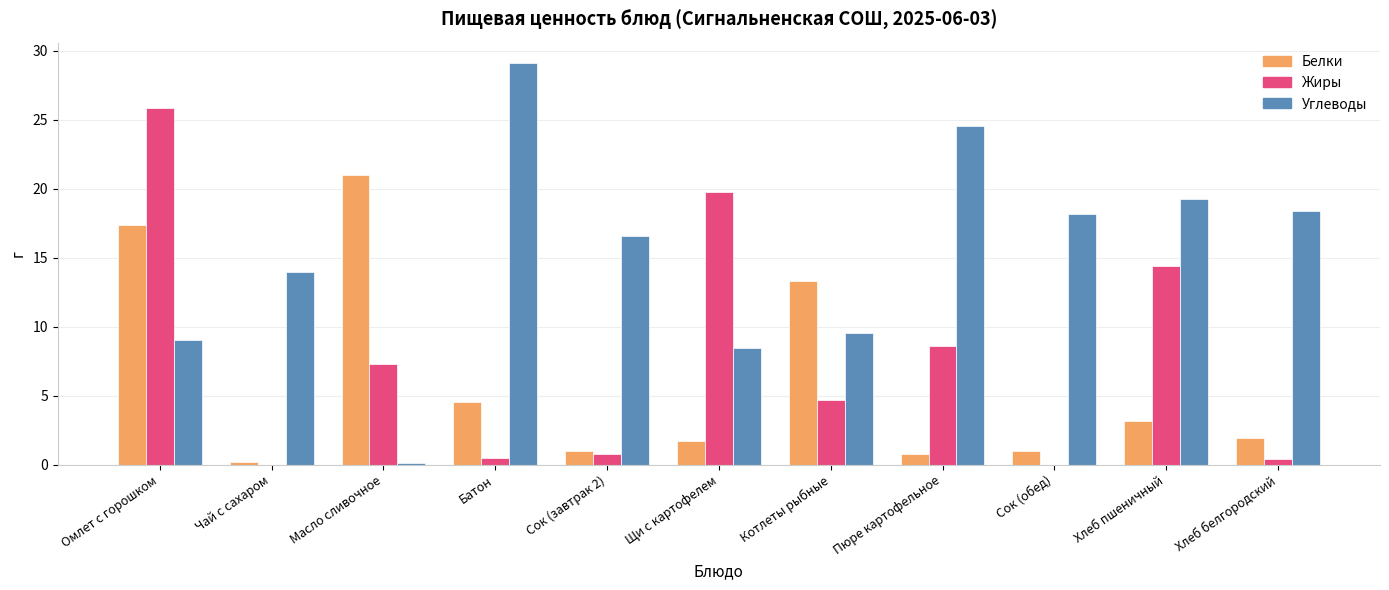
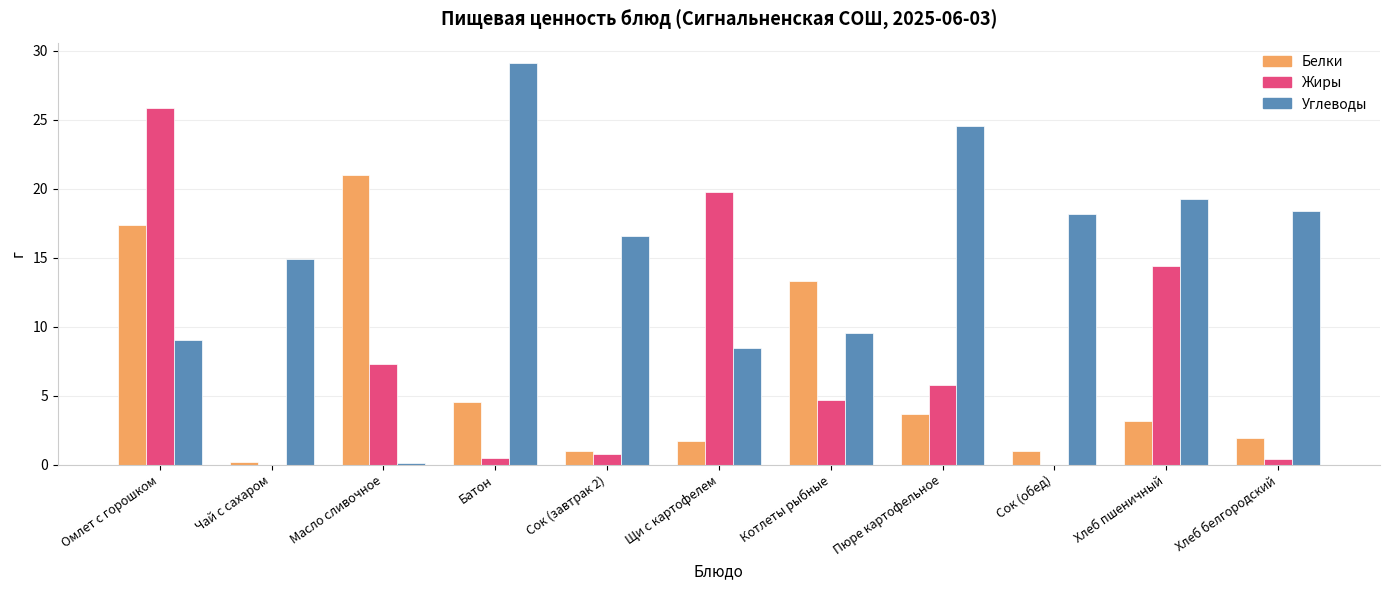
  {
    "Белки": {
      "Омлет с горошком": 17.4,
      "Чай с сахаром": 0.2,
      "Масло сливочное": 21.0,
      "Батон": 4.6,
      "Сок (завтрак 2)": 1.0,
      "Щи с картофелем": 1.8,
      "Котлеты рыбные": 13.3,
-     "Пюре картофельное": 0.8,
+     "Пюре картофельное": 3.7,
      "Сок (обед)": 1.0,
      "Хлеб пшеничный": 3.2,
      "Хлеб белгородский": 2.0
    },
    "Жиры": {
      "Омлет с горошком": 25.9,
      "Чай с сахаром": 0.0,
      "Масло сливочное": 7.3,
      "Батон": 0.5,
      "Сок (завтрак 2)": 0.8,
      "Щи с картофелем": 19.7,
      "Котлеты рыбные": 4.7,
-     "Пюре картофельное": 8.6,
+     "Пюре картофельное": 5.8,
      "Сок (обед)": 0.0,
      "Хлеб пшеничный": 14.4,
      "Хлеб белгородский": 0.4
    },
    "Углеводы": {
      "Омлет с горошком": 9.1,
-     "Чай с сахаром": 14.0,
+     "Чай с сахаром": 14.9,
      "Батон": 29.1,
      "Сок (завтрак 2)": 16.6,
      "Щи с картофелем": 8.5,
      "Котлеты рыбные": 9.6,
      "Пюре картофельное": 24.5,
      "Сок (обед)": 18.2,
      "Хлеб пшеничный": 19.2,
      "Хлеб белгородский": 18.4
    }
  }
